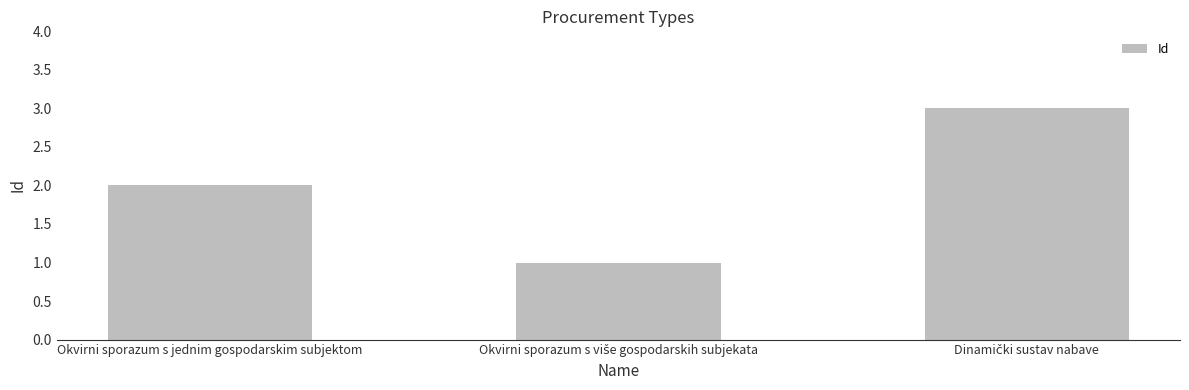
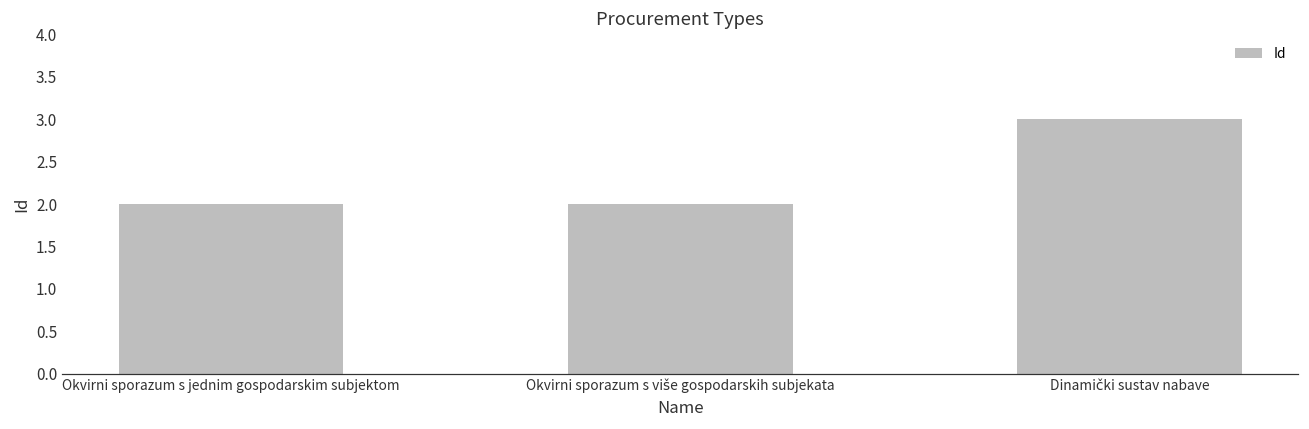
  {
    "Okvirni sporazum s jednim gospodarskim subjektom": 2,
-   "Okvirni sporazum s više gospodarskih subjekata": 1,
+   "Okvirni sporazum s više gospodarskih subjekata": 2,
    "Dinamički sustav nabave": 3
  }
